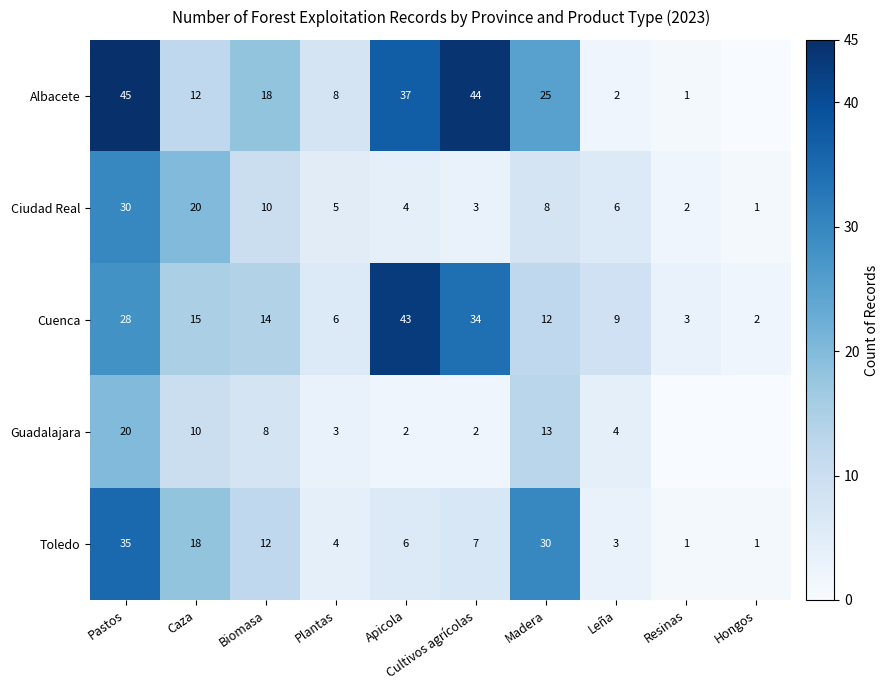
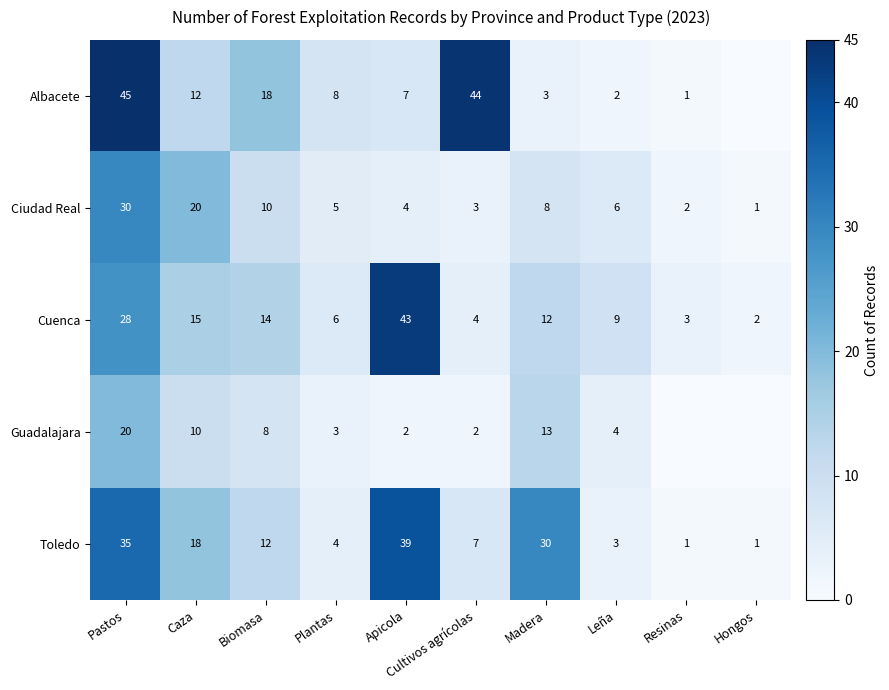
  {
    "Albacete": {
      "Pastos": 45,
      "Caza": 12,
      "Biomasa": 18,
      "Plantas": 8,
-     "Apicola": 37,
+     "Apicola": 7,
      "Cultivos agrícolas": 44,
-     "Madera": 25,
+     "Madera": 3,
      "Leña": 2,
      "Resinas": 1
    },
    "Ciudad Real": {
      "Pastos": 30,
      "Caza": 20,
      "Biomasa": 10,
      "Plantas": 5,
      "Apicola": 4,
      "Cultivos agrícolas": 3,
      "Madera": 8,
      "Leña": 6,
      "Resinas": 2,
      "Hongos": 1
    },
    "Cuenca": {
      "Pastos": 28,
      "Caza": 15,
      "Biomasa": 14,
      "Plantas": 6,
      "Apicola": 43,
-     "Cultivos agrícolas": 34,
+     "Cultivos agrícolas": 4,
      "Madera": 12,
      "Leña": 9,
      "Resinas": 3,
      "Hongos": 2
    },
    "Guadalajara": {
      "Pastos": 20,
      "Caza": 10,
      "Biomasa": 8,
      "Plantas": 3,
      "Apicola": 2,
      "Cultivos agrícolas": 2,
      "Madera": 13,
      "Leña": 4
    },
    "Toledo": {
      "Pastos": 35,
      "Caza": 18,
      "Biomasa": 12,
      "Plantas": 4,
-     "Apicola": 6,
+     "Apicola": 39,
      "Cultivos agrícolas": 7,
      "Madera": 30,
      "Leña": 3,
      "Resinas": 1,
      "Hongos": 1
    }
  }
